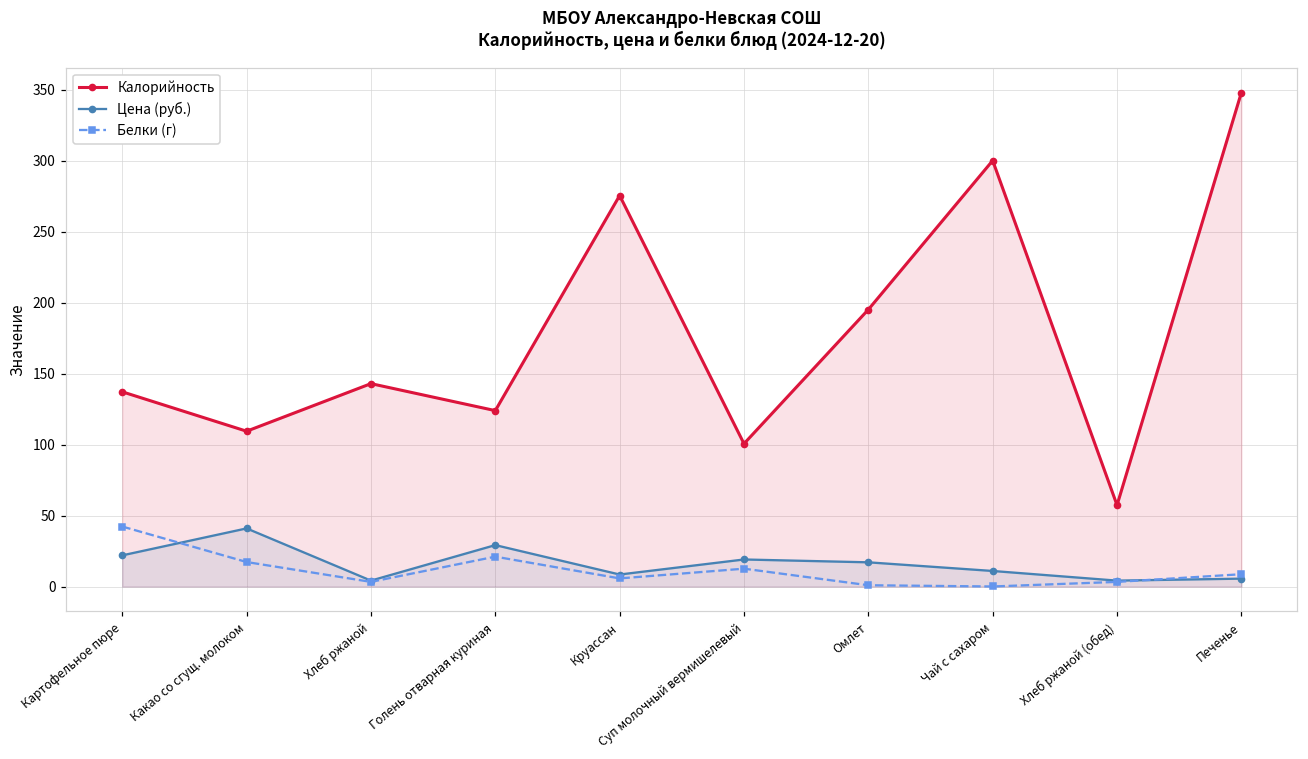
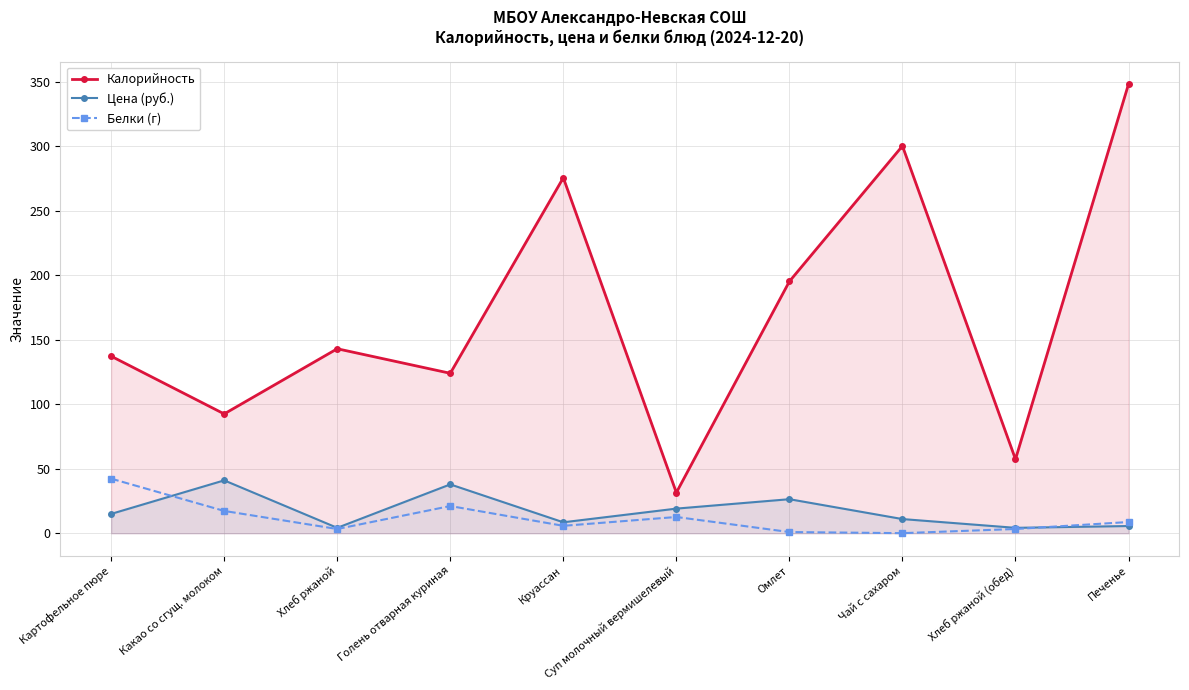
  {
    "Калорийность": {
      "Картофельное пюре": 137,
-     "Какао со сгущ. молоком": 109,
+     "Какао со сгущ. молоком": 93,
      "Хлеб ржаной": 143,
      "Голень отварная куриная": 124,
      "Круассан": 276,
-     "Суп молочный вермишелевый": 101,
+     "Суп молочный вермишелевый": 32,
      "Омлет": 195,
      "Чай с сахаром": 300,
      "Хлеб ржаной (обед)": 57,
      "Печенье": 348
    },
    "Цена (руб.)": {
-     "Картофельное пюре": 22,
+     "Картофельное пюре": 15,
      "Какао со сгущ. молоком": 41,
-     "Голень отварная куриная": 29,
+     "Голень отварная куриная": 38,
      "Круассан": 9,
      "Суп молочный вермишелевый": 19,
-     "Омлет": 17,
+     "Омлет": 26,
      "Чай с сахаром": 11,
      "Печенье": 6
    },
    "Белки (г)": {
      "Картофельное пюре": 42,
      "Какао со сгущ. молоком": 17,
      "Голень отварная куриная": 21,
      "Круассан": 6,
      "Суп молочный вермишелевый": 13,
      "Омлет": 1,
      "Чай с сахаром": 0,
      "Печенье": 9
    }
  }
